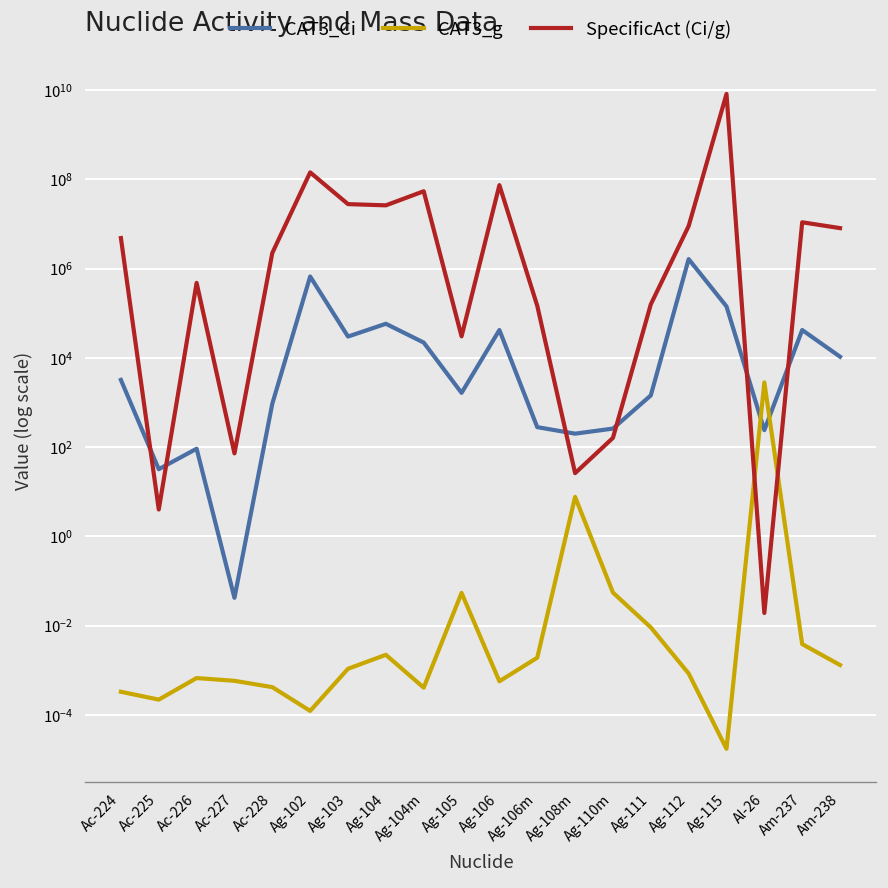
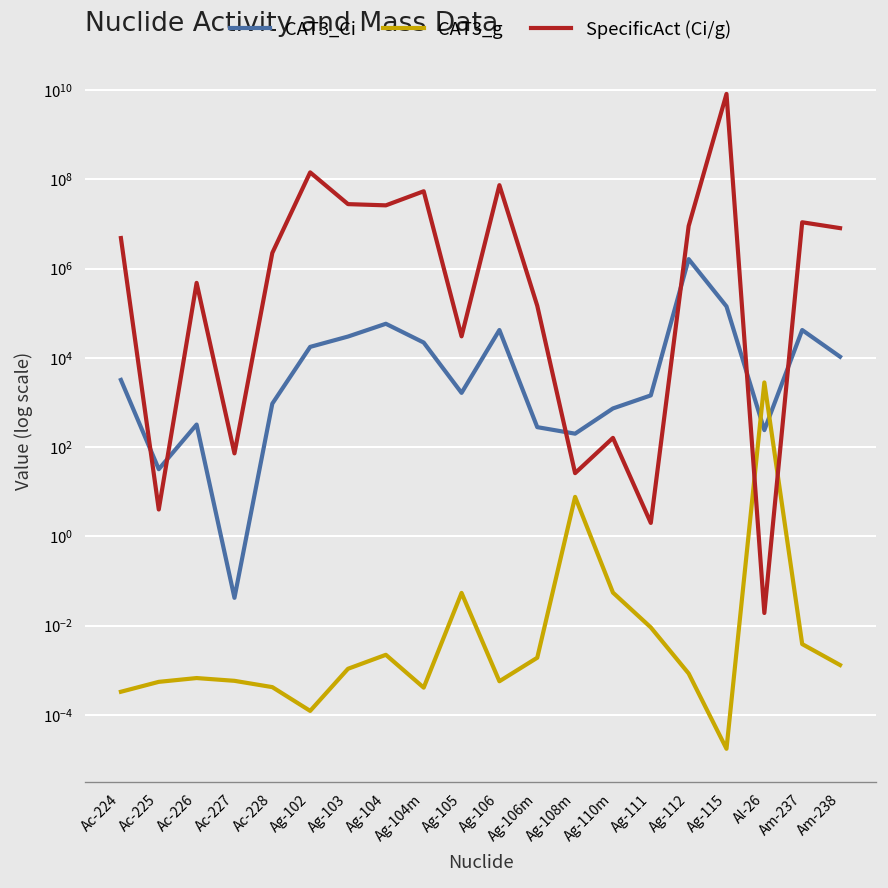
  {
    "CAT3_Ci": {
      "Ac-224": 3000,
      "Ac-225": 30,
-     "Ac-226": 90,
+     "Ac-226": 300,
      "Ac-227": 0.04,
      "Ac-228": 900,
-     "Ag-102": 700000,
+     "Ag-102": 20000,
      "Ag-103": 30000,
      "Ag-104": 60000,
      "Ag-104m": 20000,
      "Ag-105": 2000,
      "Ag-106": 40000,
      "Ag-106m": 300,
      "Ag-108m": 200,
-     "Ag-110m": 300,
+     "Ag-110m": 700,
      "Ag-111": 1400,
      "Ag-112": 2000000,
      "Ag-115": 140000,
      "Al-26": 200,
      "Am-237": 40000,
      "Am-238": 11000
    },
    "CAT3_g": {
      "Ac-224": 0.0003,
-     "Ac-225": 0.0002,
+     "Ac-225": 0.0006,
      "Ac-226": 0.0007,
      "Ac-227": 0.0006,
      "Ac-228": 0.0004,
      "Ag-102": 0.00012,
      "Ag-103": 0.0011,
      "Ag-104": 0.002,
      "Ag-104m": 0.0004,
      "Ag-105": 0.05,
      "Ag-106": 0.0006,
      "Ag-106m": 0.002,
      "Ag-108m": 8,
      "Ag-110m": 0.06,
      "Ag-111": 0.009,
      "Ag-112": 0.0008,
      "Ag-115": 0.00002,
      "Al-26": 3000,
      "Am-237": 0.004,
      "Am-238": 0.0013
    },
    "SpecificAct (Ci/g)": {
      "Ac-224": 5000000,
      "Ac-225": 4,
      "Ac-226": 500000,
      "Ac-227": 70,
      "Ac-228": 2000000,
      "Ag-102": 140000000,
      "Ag-103": 30000000,
      "Ag-104": 30000000,
      "Ag-104m": 50000000,
      "Ag-105": 30000,
      "Ag-106": 70000000,
      "Ag-106m": 150000,
      "Ag-108m": 30,
      "Ag-110m": 160,
-     "Ag-111": 160000,
+     "Ag-111": 2,
      "Ag-112": 9000000,
      "Ag-115": 8000000000,
      "Al-26": 0.02,
      "Am-237": 11000000,
      "Am-238": 8000000
    }
  }
